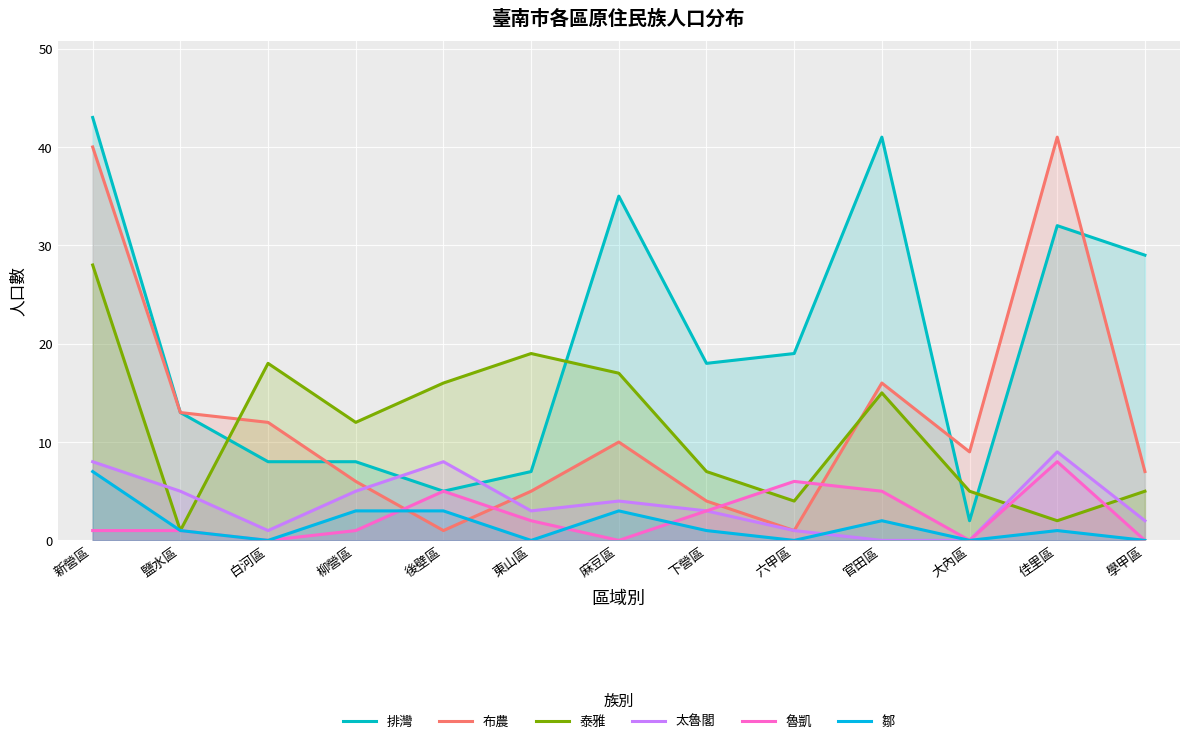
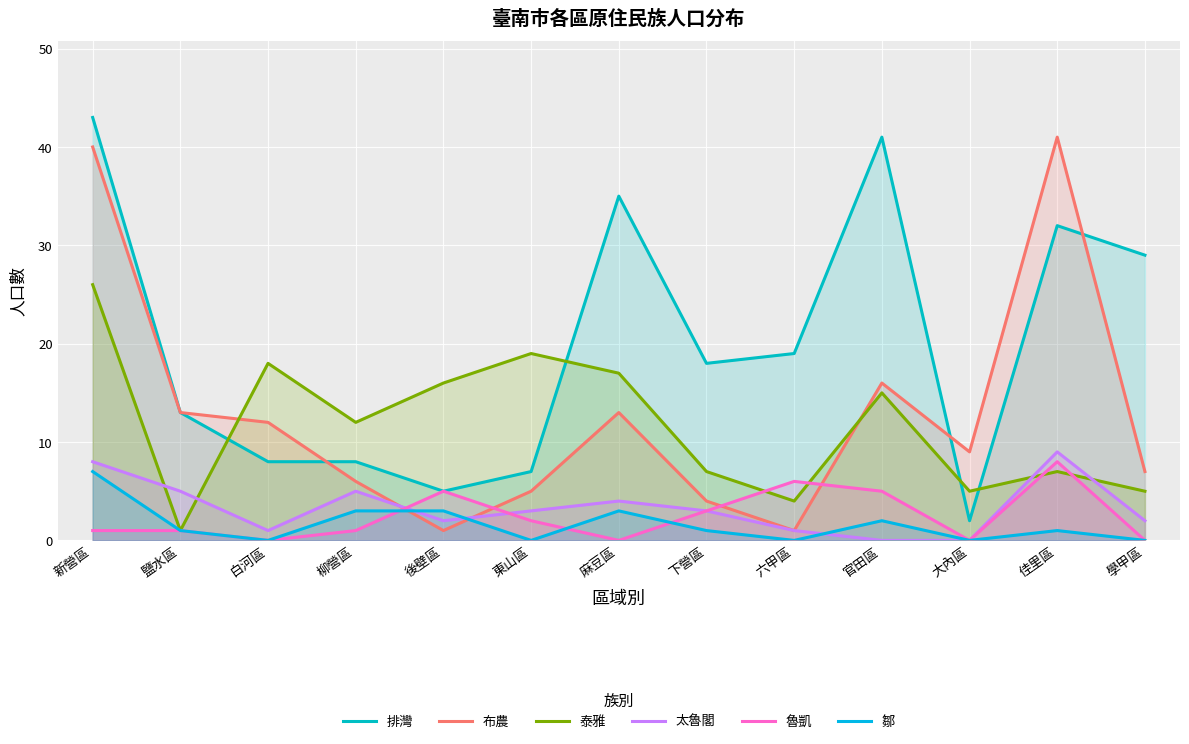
  {
    "布農": {
      "新營區": 40,
      "白河區": 12,
      "柳營區": 6,
      "後壁區": 1,
      "東山區": 5,
-     "麻豆區": 10,
+     "麻豆區": 13,
      "下營區": 4,
      "官田區": 16,
      "大內區": 9,
      "佳里區": 41,
      "學甲區": 7
    },
    "泰雅": {
-     "新營區": 28,
+     "新營區": 26,
      "白河區": 18,
      "柳營區": 12,
      "後壁區": 16,
      "東山區": 19,
      "麻豆區": 17,
      "下營區": 7,
      "六甲區": 4,
      "官田區": 15,
      "大內區": 5,
-     "佳里區": 2,
+     "佳里區": 7,
      "學甲區": 5
    },
    "太魯閣": {
      "新營區": 8,
      "鹽水區": 5,
      "白河區": 1,
      "柳營區": 5,
-     "後壁區": 8,
+     "後壁區": 2,
      "東山區": 3,
      "麻豆區": 4,
      "官田區": 0,
      "佳里區": 9,
      "學甲區": 2
    },
    "魯凱": {
      "新營區": 1,
      "柳營區": 1,
      "東山區": 2,
      "麻豆區": 0,
      "六甲區": 6,
      "官田區": 5,
      "佳里區": 8
    }
  }
